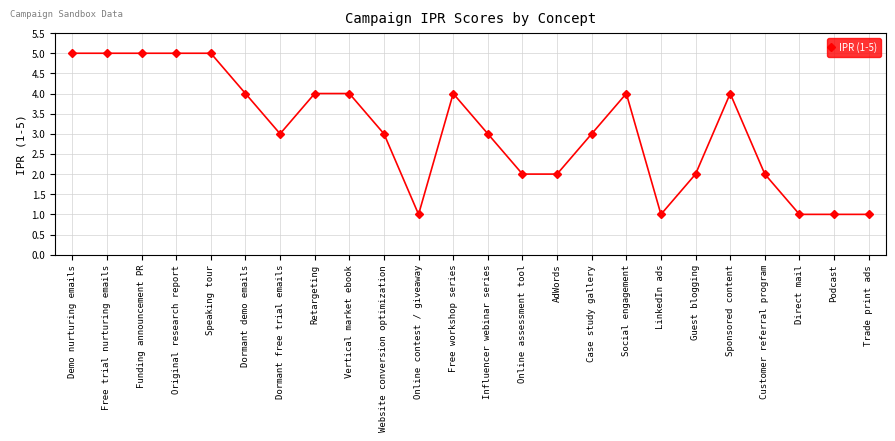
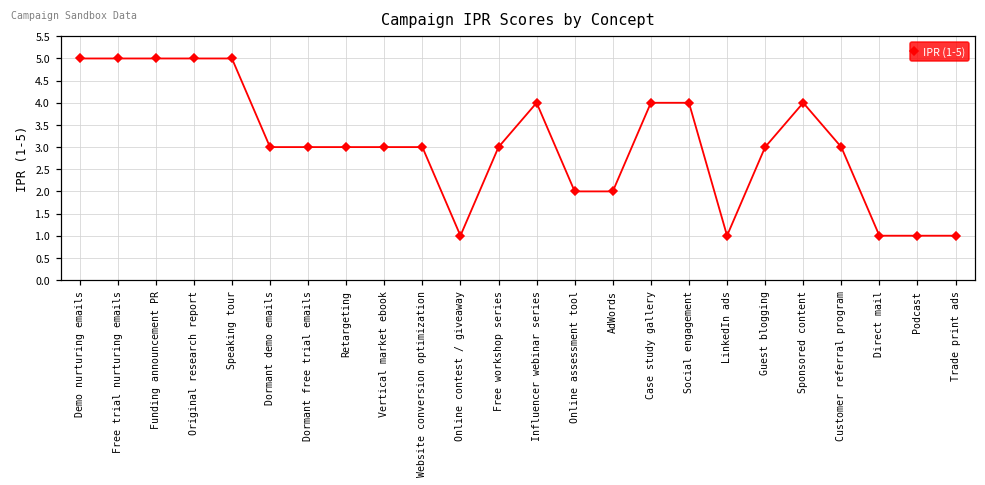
  {
    "Demo nurturing emails": 5,
    "Free trial nurturing emails": 5,
    "Funding announcement PR": 5,
    "Original research report": 5,
    "Speaking tour": 5,
-   "Dormant demo emails": 4,
+   "Dormant demo emails": 3,
    "Dormant free trial emails": 3,
-   "Retargeting": 4,
-   "Vertical market ebook": 4,
+   "Retargeting": 3,
+   "Vertical market ebook": 3,
    "Website conversion optimization": 3,
    "Online contest / giveaway": 1,
-   "Free workshop series": 4,
-   "Influencer webinar series": 3,
+   "Free workshop series": 3,
+   "Influencer webinar series": 4,
    "Online assessment tool": 2,
    "AdWords": 2,
-   "Case study gallery": 3,
+   "Case study gallery": 4,
    "Social engagement": 4,
    "LinkedIn ads": 1,
-   "Guest blogging": 2,
+   "Guest blogging": 3,
    "Sponsored content": 4,
-   "Customer referral program": 2,
+   "Customer referral program": 3,
    "Direct mail": 1,
    "Podcast": 1,
    "Trade print ads": 1
  }
